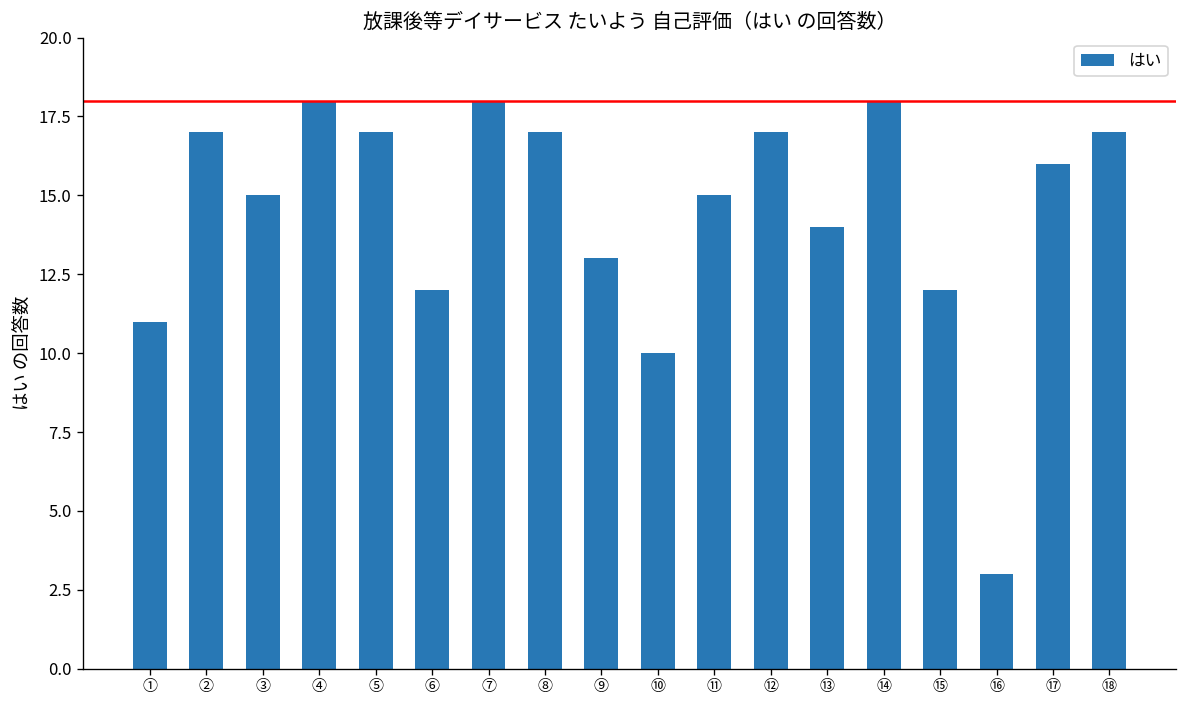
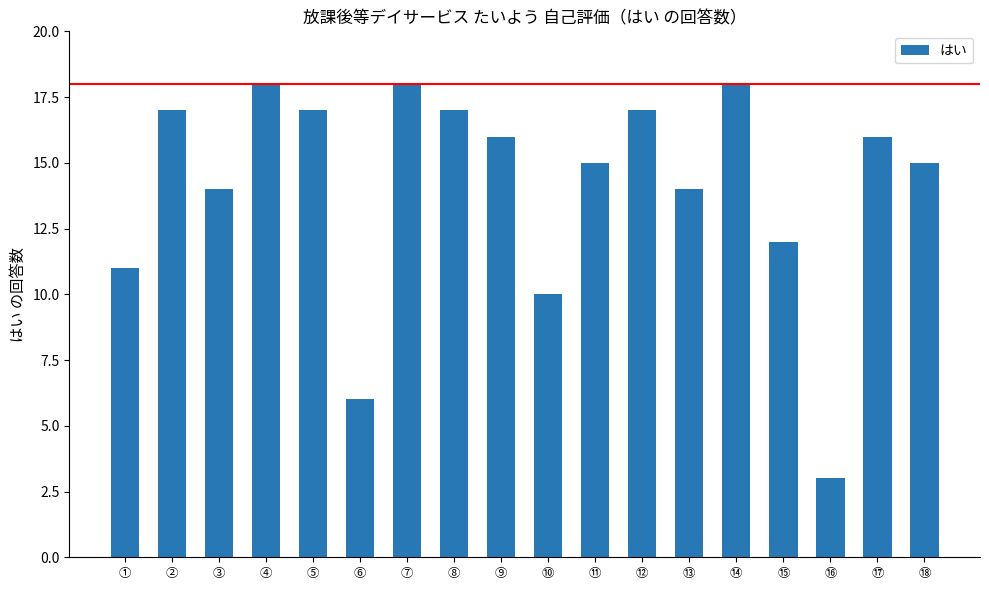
  {
    "①": 11,
    "②": 17,
-   "③": 15,
+   "③": 14,
    "④": 18,
    "⑤": 17,
-   "⑥": 12,
+   "⑥": 6,
    "⑦": 18,
    "⑧": 17,
-   "⑨": 13,
+   "⑨": 16,
    "⑩": 10,
    "⑪": 15,
    "⑫": 17,
    "⑬": 14,
    "⑭": 18,
    "⑮": 12,
    "⑯": 3,
    "⑰": 16,
-   "⑱": 17
+   "⑱": 15
  }
